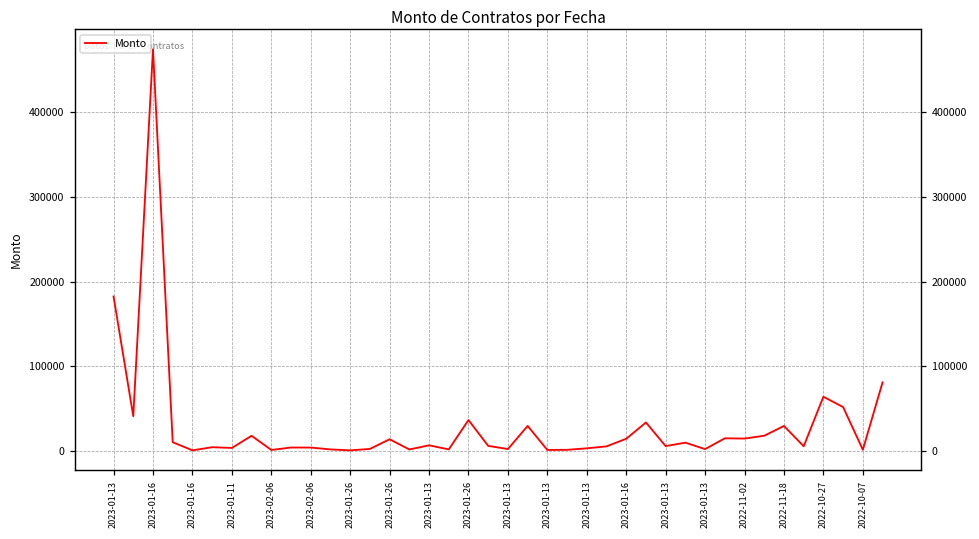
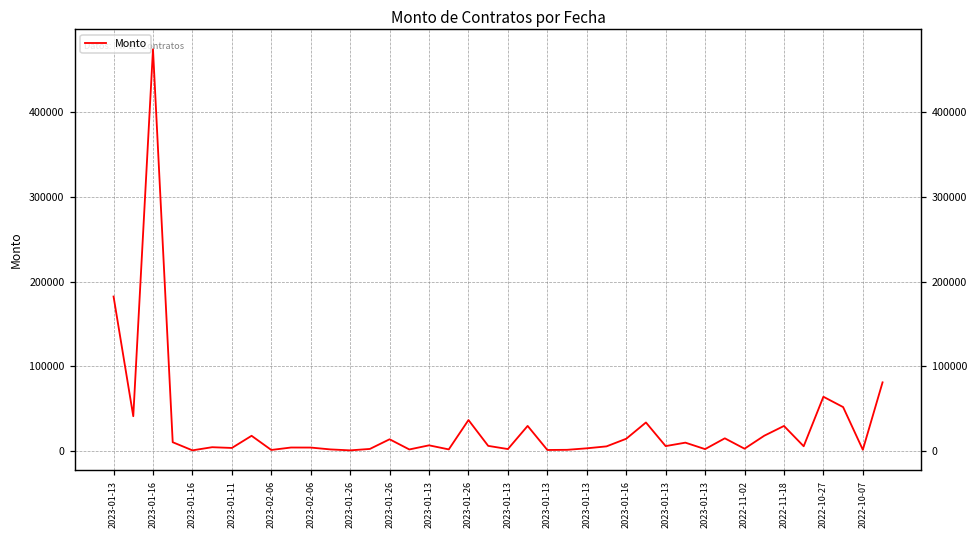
  {
-   "2022-11-02": 20000,
+   "2022-11-02": 0,
    "2022-10-27": 60000,
    "2022-10-07": 0
  }
